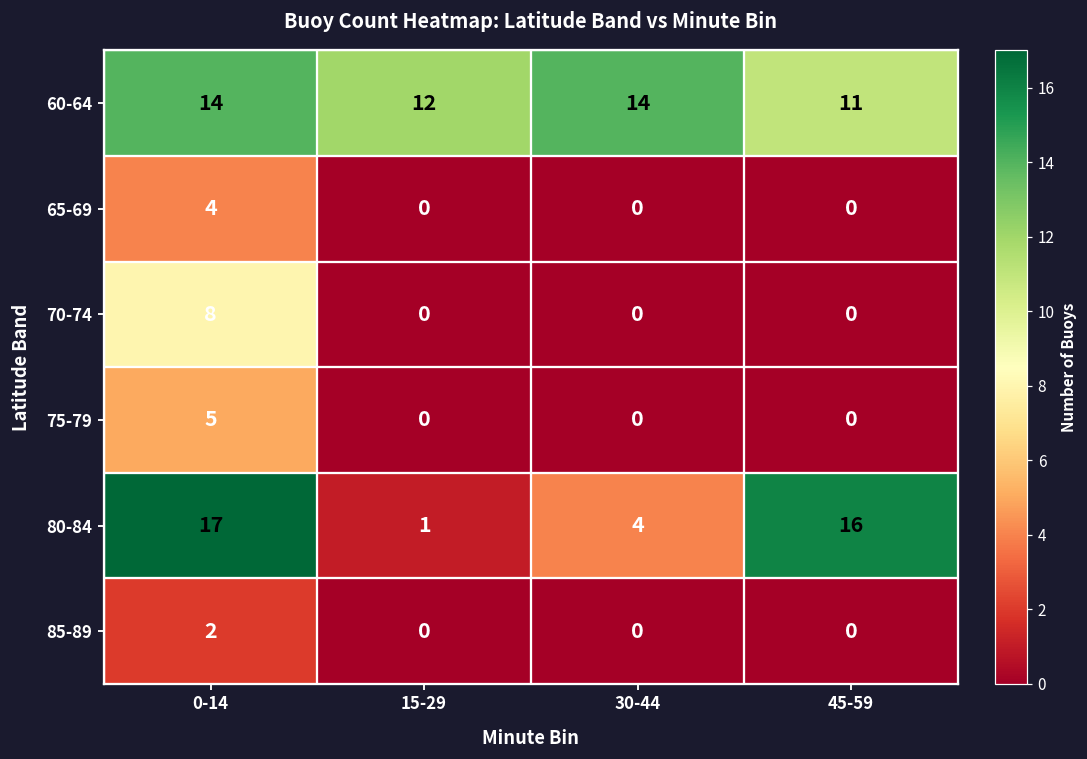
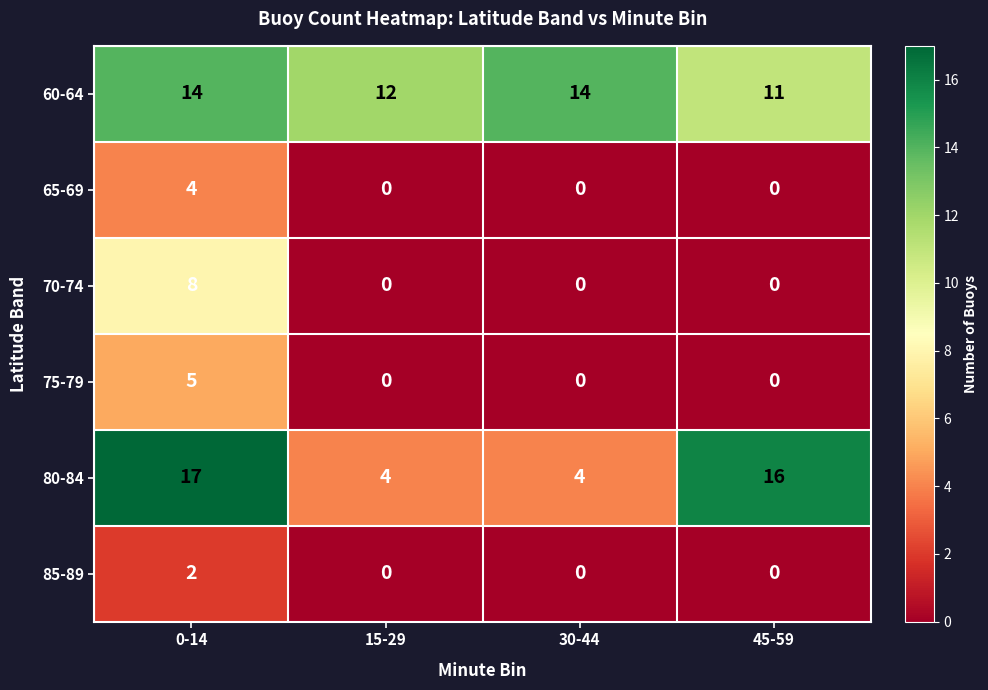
  {
    "60-64": {
      "0-14": 14,
      "15-29": 12,
      "30-44": 14,
      "45-59": 11
    },
    "65-69": {
      "0-14": 4,
      "15-29": 0,
      "30-44": 0,
      "45-59": 0
    },
    "70-74": {
      "0-14": 8,
      "15-29": 0,
      "30-44": 0,
      "45-59": 0
    },
    "75-79": {
      "0-14": 5,
      "15-29": 0,
      "30-44": 0,
      "45-59": 0
    },
    "80-84": {
      "0-14": 17,
-     "15-29": 1,
+     "15-29": 4,
      "30-44": 4,
      "45-59": 16
    },
    "85-89": {
      "0-14": 2,
      "15-29": 0,
      "30-44": 0,
      "45-59": 0
    }
  }
